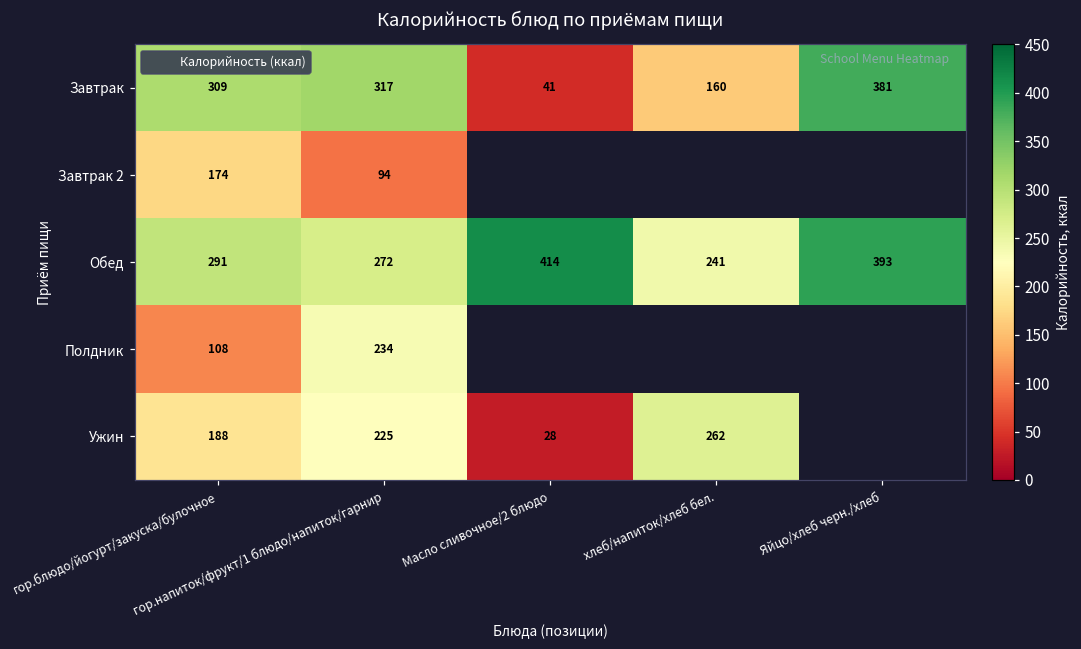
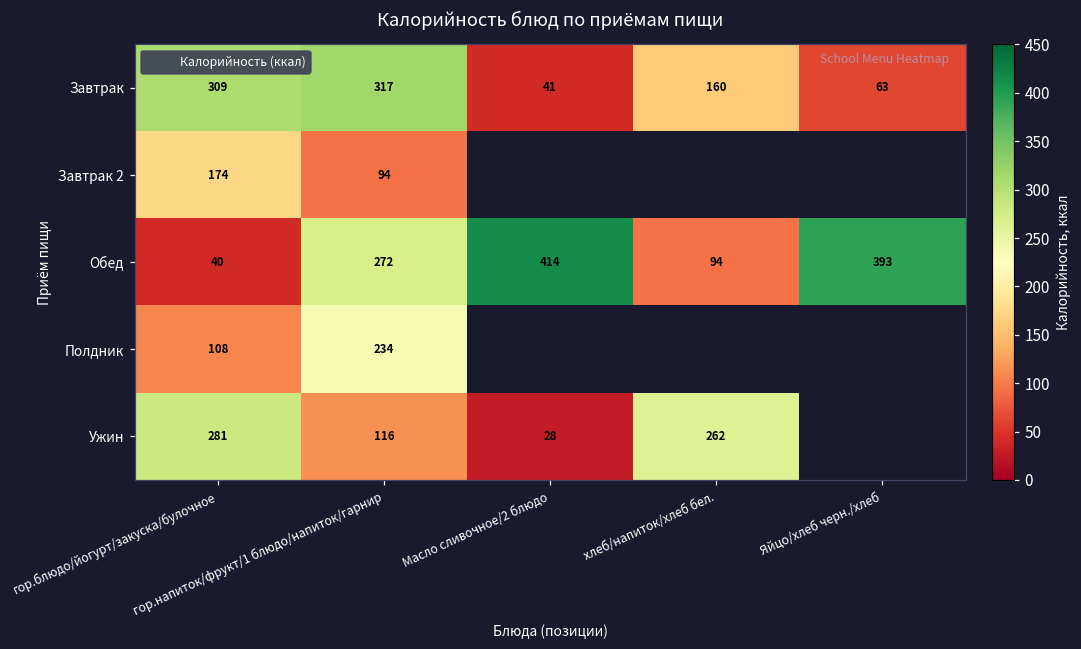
  {
    "Завтрак": {
      "гор.блюдо/йогурт/закуска/булочное": 309,
      "гор.напиток/фрукт/1 блюдо/напиток/гарнир": 317,
      "Масло сливочное/2 блюдо": 41,
      "хлеб/напиток/хлеб бел.": 160,
-     "Яйцо/хлеб черн./хлеб": 381
+     "Яйцо/хлеб черн./хлеб": 63
    },
    "Завтрак 2": {
      "гор.блюдо/йогурт/закуска/булочное": 174,
      "гор.напиток/фрукт/1 блюдо/напиток/гарнир": 94
    },
    "Обед": {
-     "гор.блюдо/йогурт/закуска/булочное": 291,
+     "гор.блюдо/йогурт/закуска/булочное": 40,
      "гор.напиток/фрукт/1 блюдо/напиток/гарнир": 272,
      "Масло сливочное/2 блюдо": 414,
-     "хлеб/напиток/хлеб бел.": 241,
+     "хлеб/напиток/хлеб бел.": 94,
      "Яйцо/хлеб черн./хлеб": 393
    },
    "Полдник": {
      "гор.блюдо/йогурт/закуска/булочное": 108,
      "гор.напиток/фрукт/1 блюдо/напиток/гарнир": 234
    },
    "Ужин": {
-     "гор.блюдо/йогурт/закуска/булочное": 188,
-     "гор.напиток/фрукт/1 блюдо/напиток/гарнир": 225,
+     "гор.блюдо/йогурт/закуска/булочное": 281,
+     "гор.напиток/фрукт/1 блюдо/напиток/гарнир": 116,
      "Масло сливочное/2 блюдо": 28,
      "хлеб/напиток/хлеб бел.": 262
    }
  }
